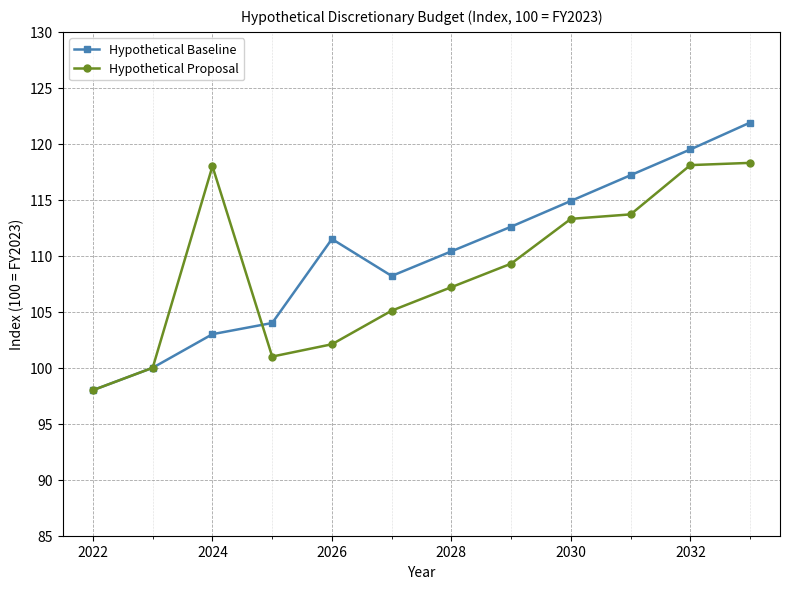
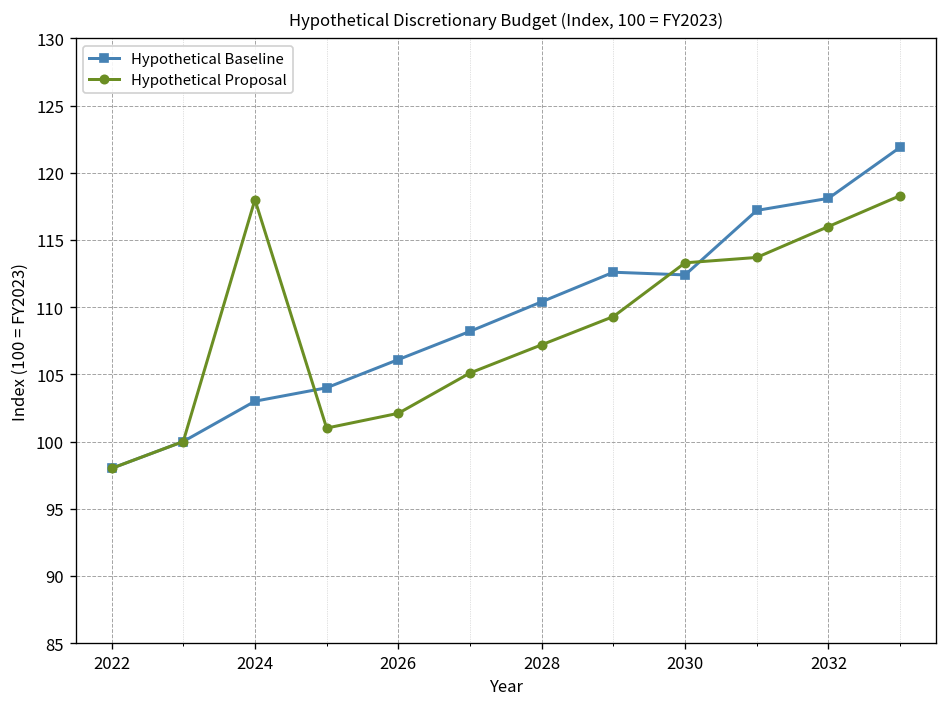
  {
    "Hypothetical Baseline": {
      "2024": 103.0,
-     "2026": 111.5,
+     "2026": 106.1,
      "2028": 110.4,
-     "2030": 114.9,
-     "2032": 119.5
+     "2030": 112.4,
+     "2032": 118.1
    },
    "Hypothetical Proposal": {
      "2024": 118.0,
      "2026": 102.1,
      "2028": 107.2,
      "2030": 113.3,
-     "2032": 118.1
+     "2032": 116.0
    }
  }
